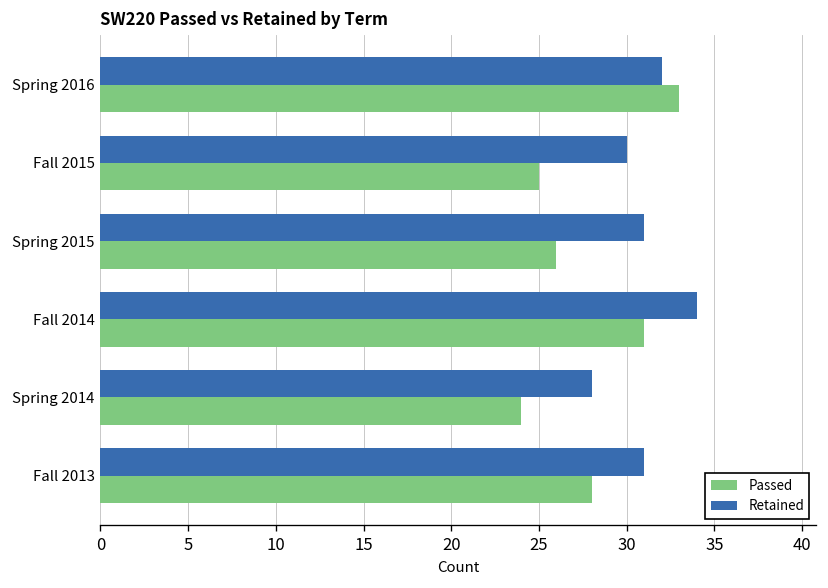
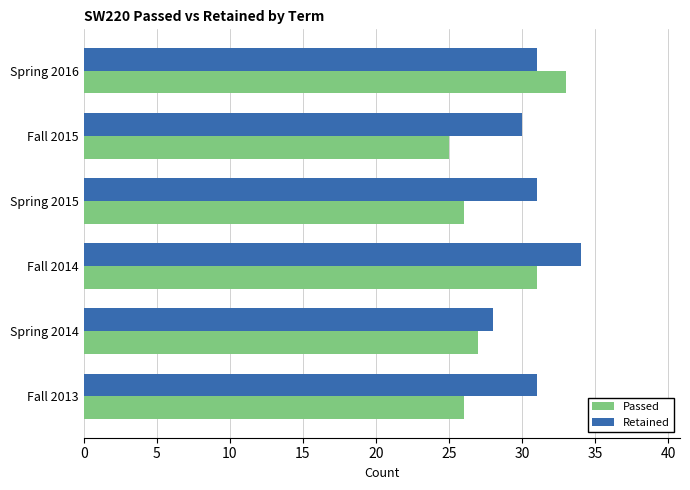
  {
    "Passed": {
      "Spring 2016": 33,
      "Fall 2015": 25,
      "Spring 2015": 26,
      "Fall 2014": 31,
-     "Spring 2014": 24,
-     "Fall 2013": 28
+     "Spring 2014": 27,
+     "Fall 2013": 26
    },
    "Retained": {
-     "Spring 2016": 32,
+     "Spring 2016": 31,
      "Fall 2015": 30,
      "Spring 2015": 31,
      "Fall 2014": 34,
      "Spring 2014": 28,
      "Fall 2013": 31
    }
  }
